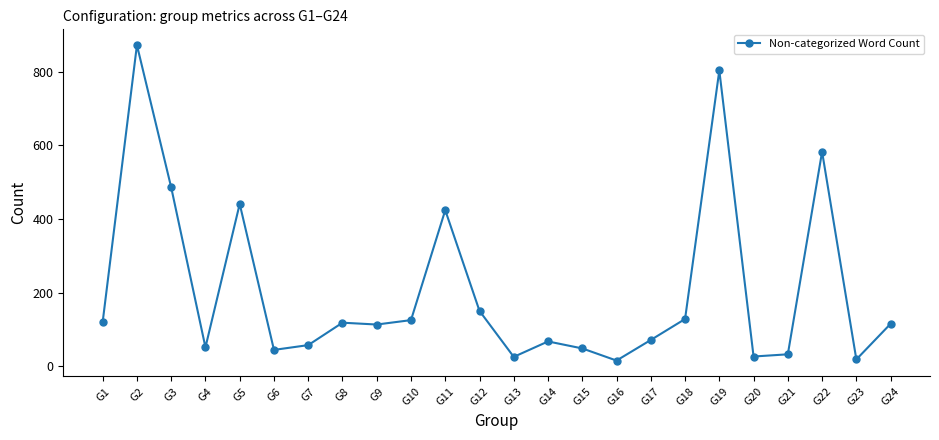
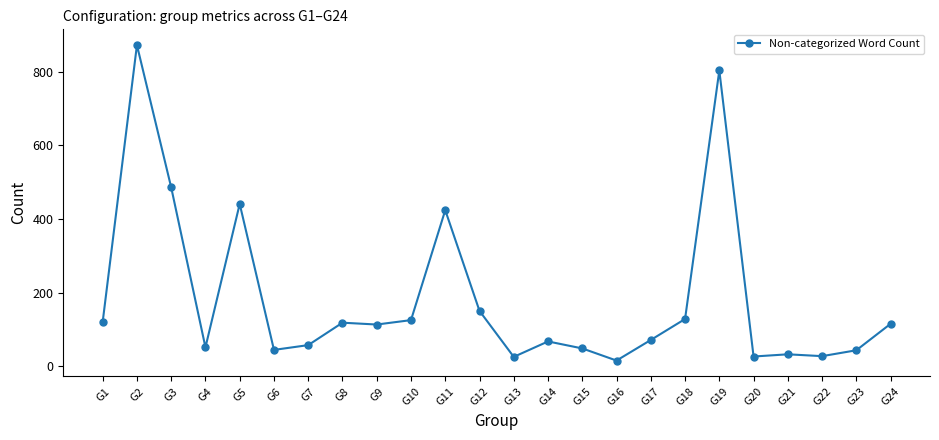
  {
    "G1": 120,
    "G2": 870,
    "G3": 490,
    "G4": 50,
    "G5": 440,
    "G6": 40,
    "G7": 60,
    "G8": 120,
    "G9": 110,
    "G10": 130,
    "G11": 420,
    "G12": 150,
    "G13": 30,
    "G14": 70,
    "G15": 50,
    "G16": 20,
    "G17": 70,
    "G18": 130,
    "G19": 800,
    "G20": 30,
    "G21": 30,
-   "G22": 580,
-   "G23": 20,
+   "G22": 30,
+   "G23": 40,
    "G24": 120
  }
